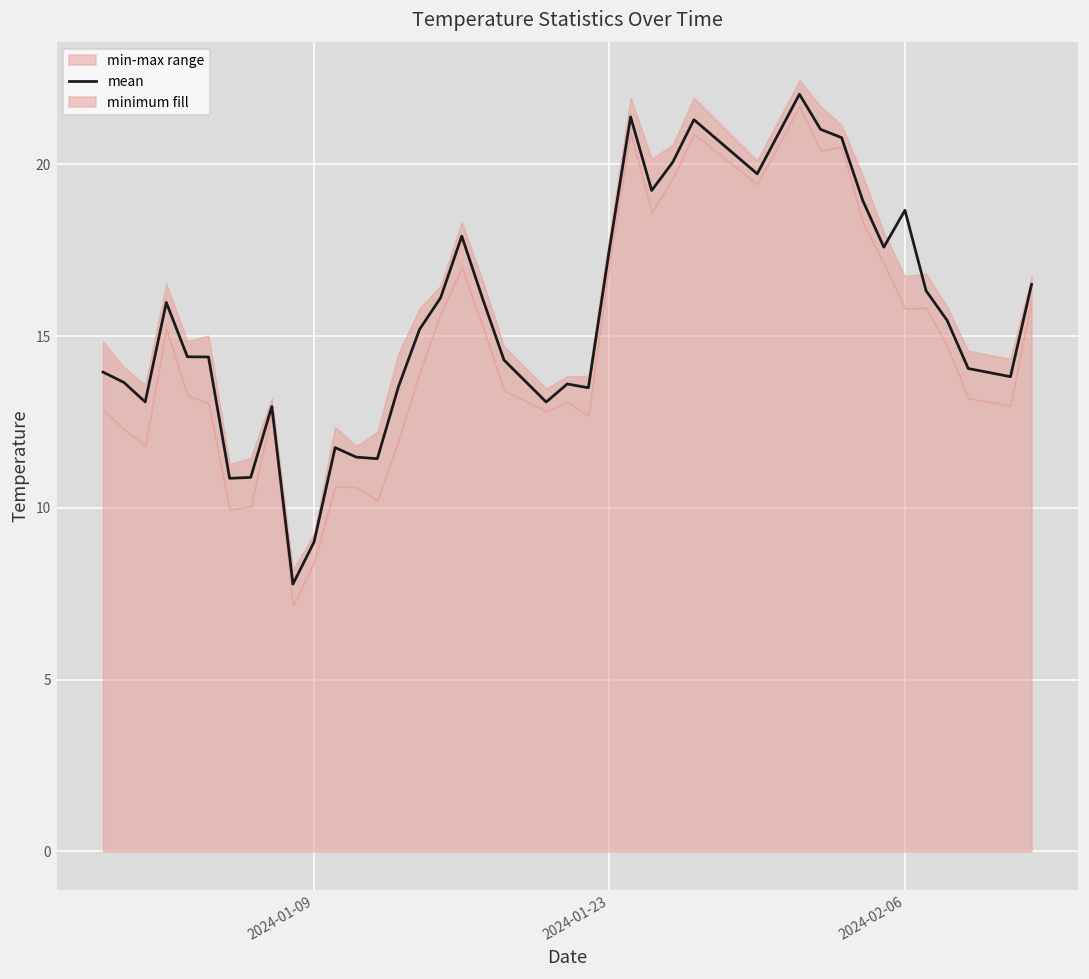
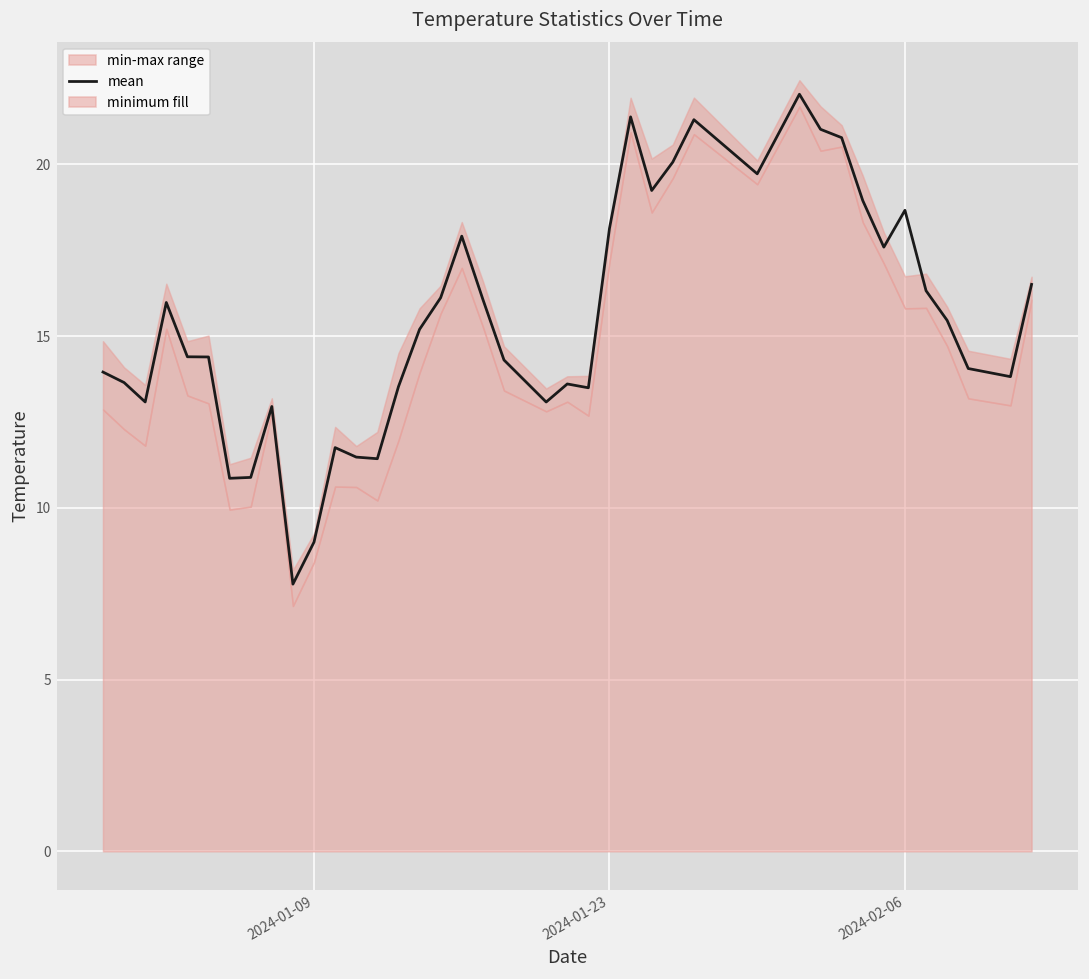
  {
    "mean": {
      "2024-01-09": 9.0,
-     "2024-01-23": 17.5,
+     "2024-01-23": 18.1,
      "2024-02-06": 18.7
    }
  }
